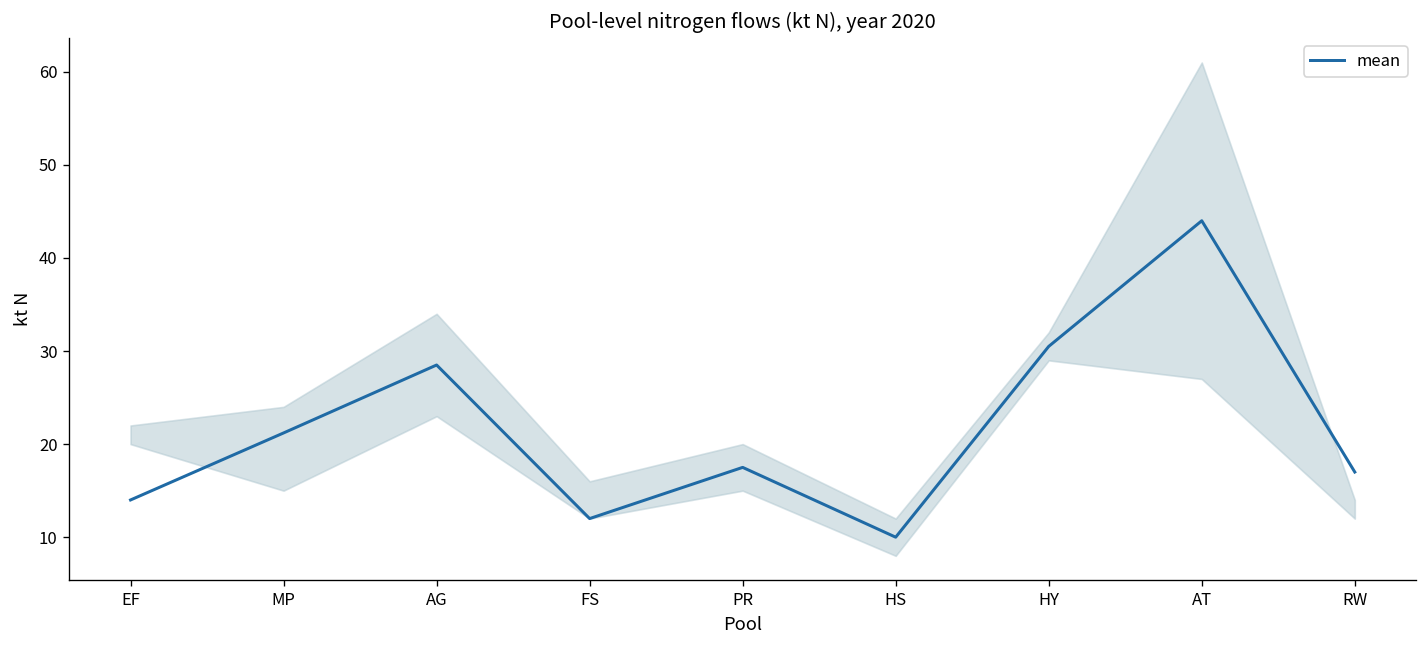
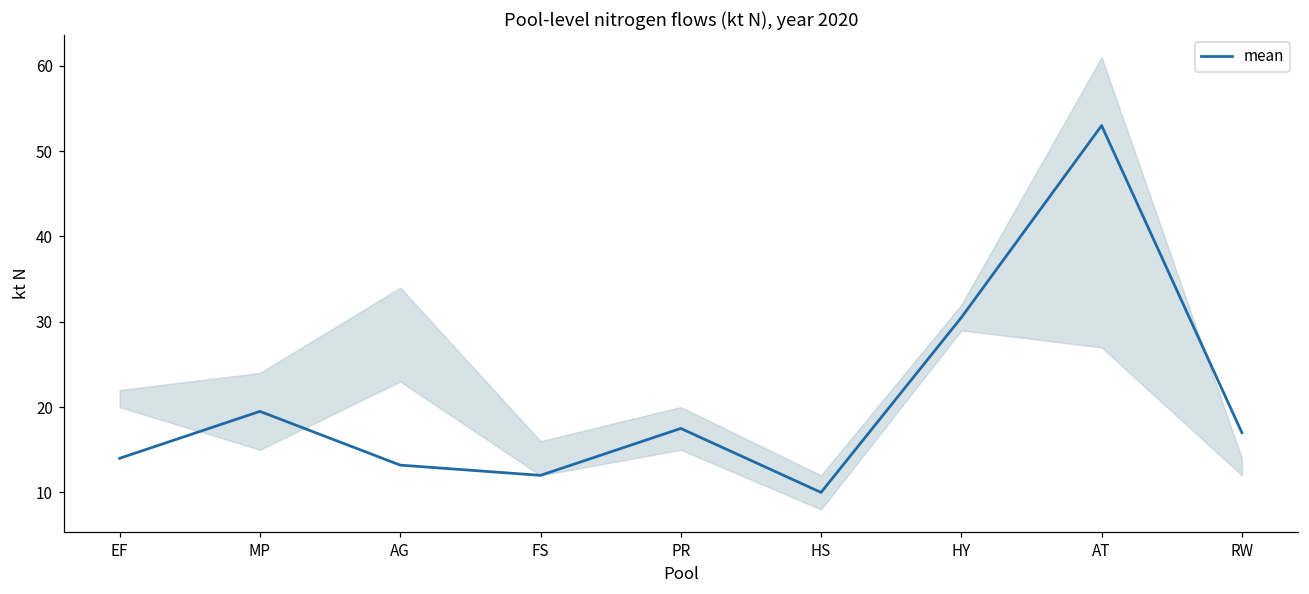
  {
    "mean": {
      "EF": 14,
-     "MP": 21,
-     "AG": 29,
+     "MP": 20,
+     "AG": 13,
      "FS": 12,
      "PR": 18,
      "HS": 10,
      "HY": 31,
-     "AT": 44,
+     "AT": 53,
      "RW": 17
    }
  }
